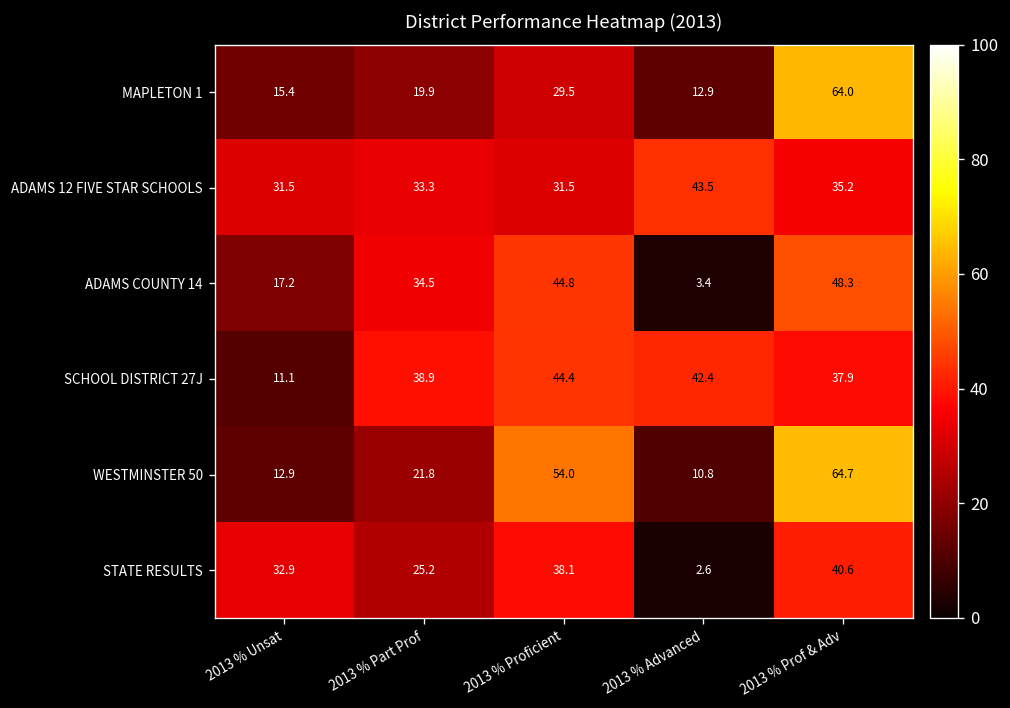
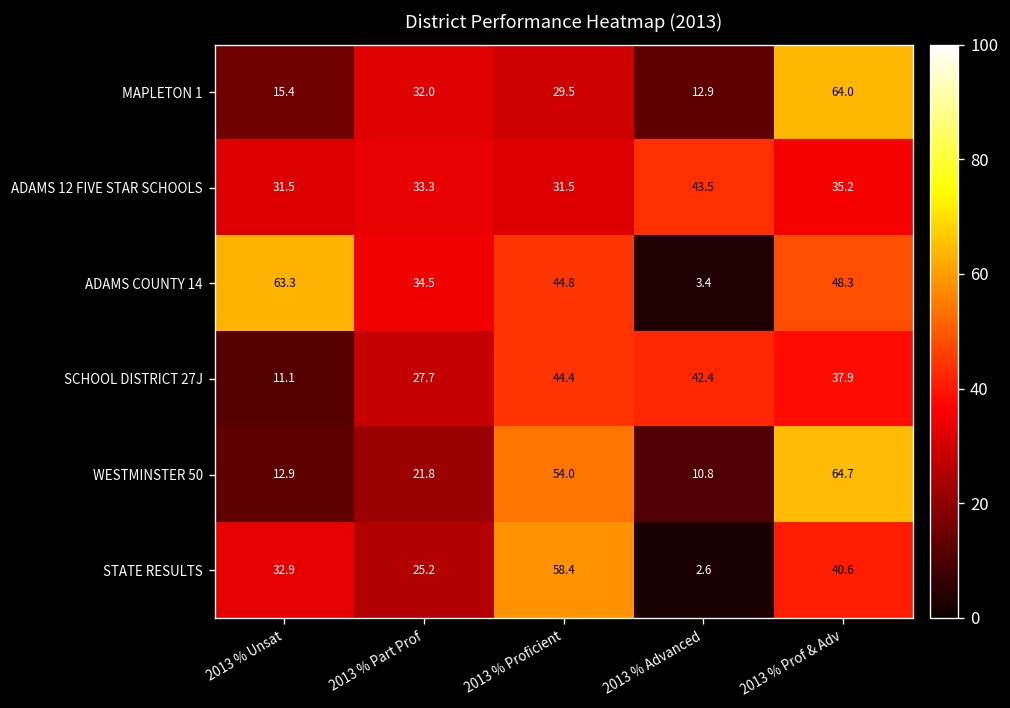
  {
    "MAPLETON 1": {
      "2013 % Unsat": 15.4,
-     "2013 % Part Prof": 19.9,
+     "2013 % Part Prof": 32.0,
      "2013 % Proficient": 29.5,
      "2013 % Advanced": 12.9,
      "2013 % Prof & Adv": 64.0
    },
    "ADAMS 12 FIVE STAR SCHOOLS": {
      "2013 % Unsat": 31.5,
      "2013 % Part Prof": 33.3,
      "2013 % Proficient": 31.5,
      "2013 % Advanced": 43.5,
      "2013 % Prof & Adv": 35.2
    },
    "ADAMS COUNTY 14": {
-     "2013 % Unsat": 17.2,
+     "2013 % Unsat": 63.3,
      "2013 % Part Prof": 34.5,
      "2013 % Proficient": 44.8,
      "2013 % Advanced": 3.4,
      "2013 % Prof & Adv": 48.3
    },
    "SCHOOL DISTRICT 27J": {
      "2013 % Unsat": 11.1,
-     "2013 % Part Prof": 38.9,
+     "2013 % Part Prof": 27.7,
      "2013 % Proficient": 44.4,
      "2013 % Advanced": 42.4,
      "2013 % Prof & Adv": 37.9
    },
    "WESTMINSTER 50": {
      "2013 % Unsat": 12.9,
      "2013 % Part Prof": 21.8,
      "2013 % Proficient": 54.0,
      "2013 % Advanced": 10.8,
      "2013 % Prof & Adv": 64.7
    },
    "STATE RESULTS": {
      "2013 % Unsat": 32.9,
      "2013 % Part Prof": 25.2,
-     "2013 % Proficient": 38.1,
+     "2013 % Proficient": 58.4,
      "2013 % Advanced": 2.6,
      "2013 % Prof & Adv": 40.6
    }
  }
